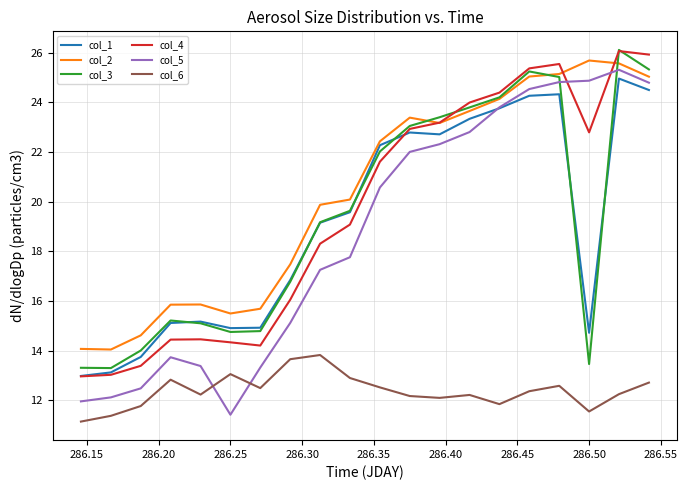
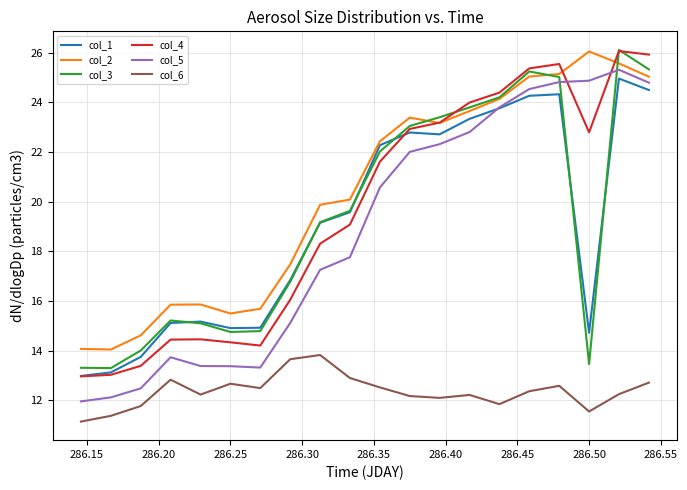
  {
    "col_1": {
      "286.25": 14.9,
      "286.50": 14.7
    },
    "col_2": {
      "286.25": 15.5,
-     "286.50": 25.7
+     "286.50": 26.1
    },
    "col_3": {
      "286.25": 14.8,
      "286.50": 13.5
    },
    "col_4": {
      "286.25": 14.3,
      "286.50": 22.8
    },
    "col_5": {
-     "286.25": 11.4,
+     "286.25": 13.4,
      "286.50": 24.9
    },
    "col_6": {
-     "286.25": 13.1,
+     "286.25": 12.7,
      "286.50": 11.6
    }
  }
